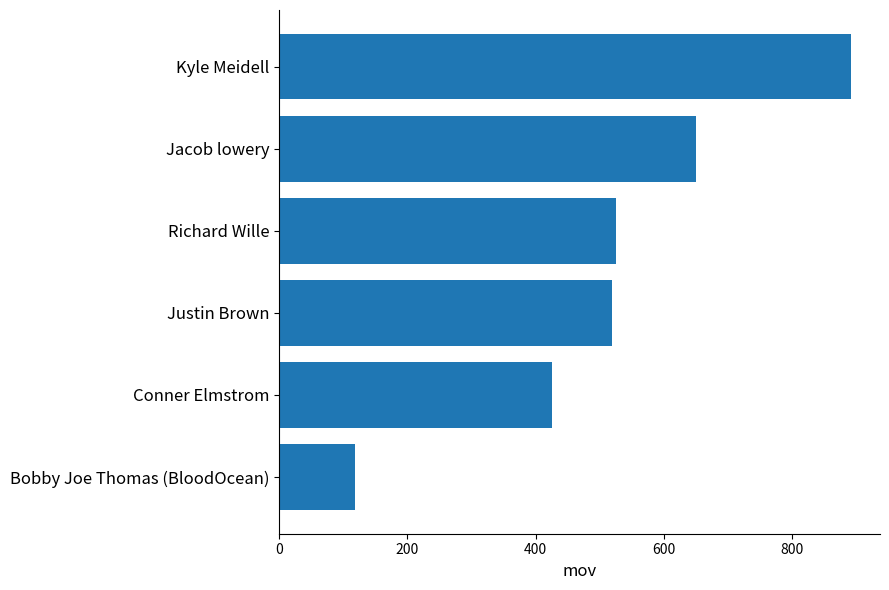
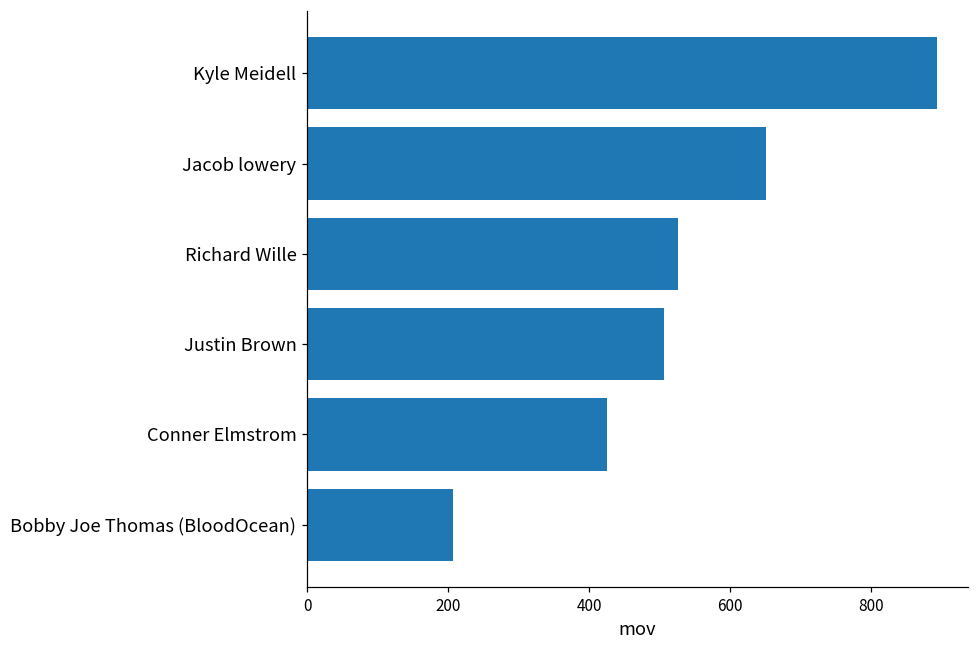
  {
    "Kyle Meidell": 890,
    "Jacob lowery": 650,
    "Richard Wille": 530,
-   "Justin Brown": 520,
+   "Justin Brown": 510,
    "Conner Elmstrom": 430,
-   "Bobby Joe Thomas (BloodOcean)": 120
+   "Bobby Joe Thomas (BloodOcean)": 210
  }
